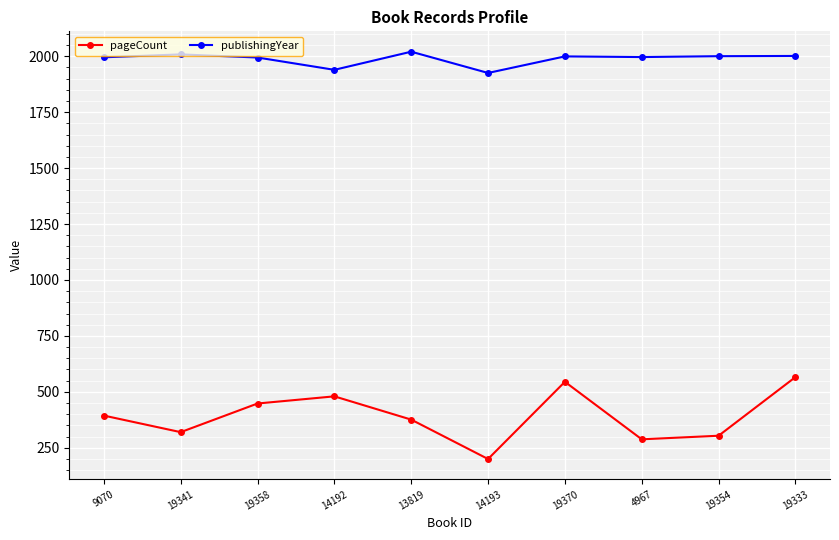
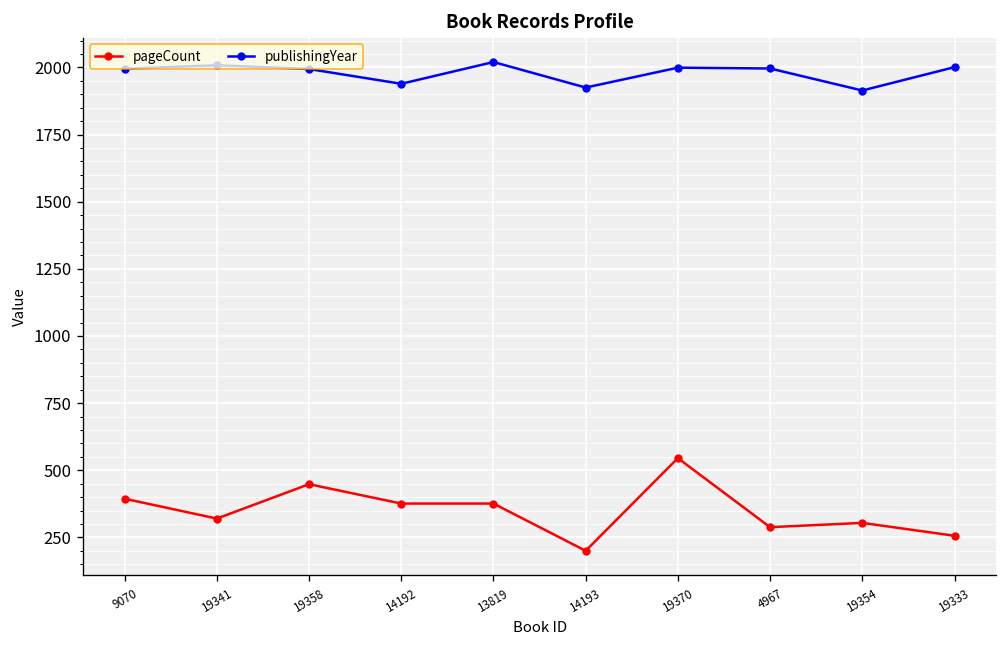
  {
    "pageCount": {
      "9070": 390,
      "19341": 320,
      "19358": 450,
-     "14192": 480,
+     "14192": 380,
      "13819": 380,
      "14193": 200,
      "19370": 550,
      "4967": 290,
      "19354": 300,
-     "19333": 570
+     "19333": 260
    },
    "publishingYear": {
      "9070": 2000,
      "19358": 1990,
      "14192": 1940,
      "13819": 2020,
      "14193": 1930,
      "19370": 2000,
      "4967": 2000,
-     "19354": 2000,
+     "19354": 1910,
      "19333": 2000
    }
  }
